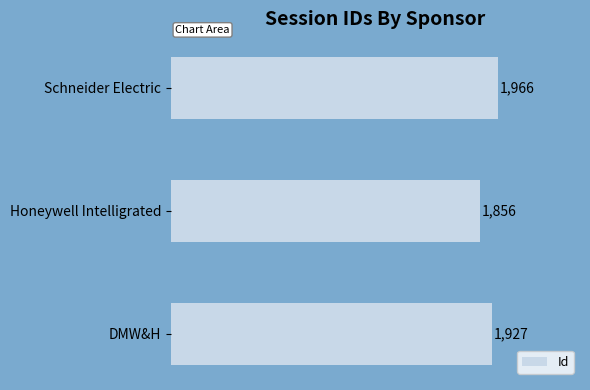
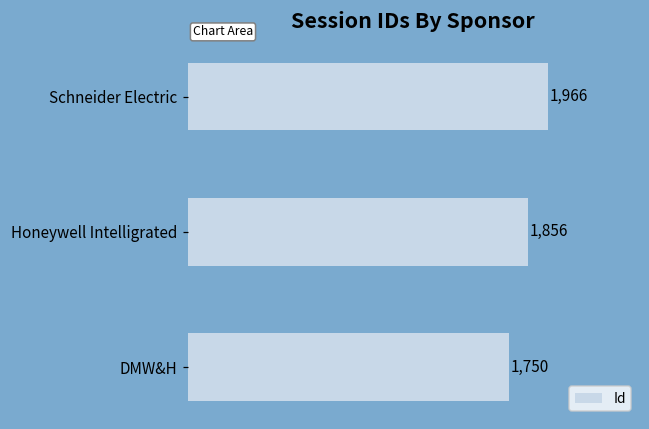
  {
    "Schneider Electric": "1,966",
    "Honeywell Intelligrated": "1,856",
-   "DMW&H": "1,927"
+   "DMW&H": "1,750"
  }
